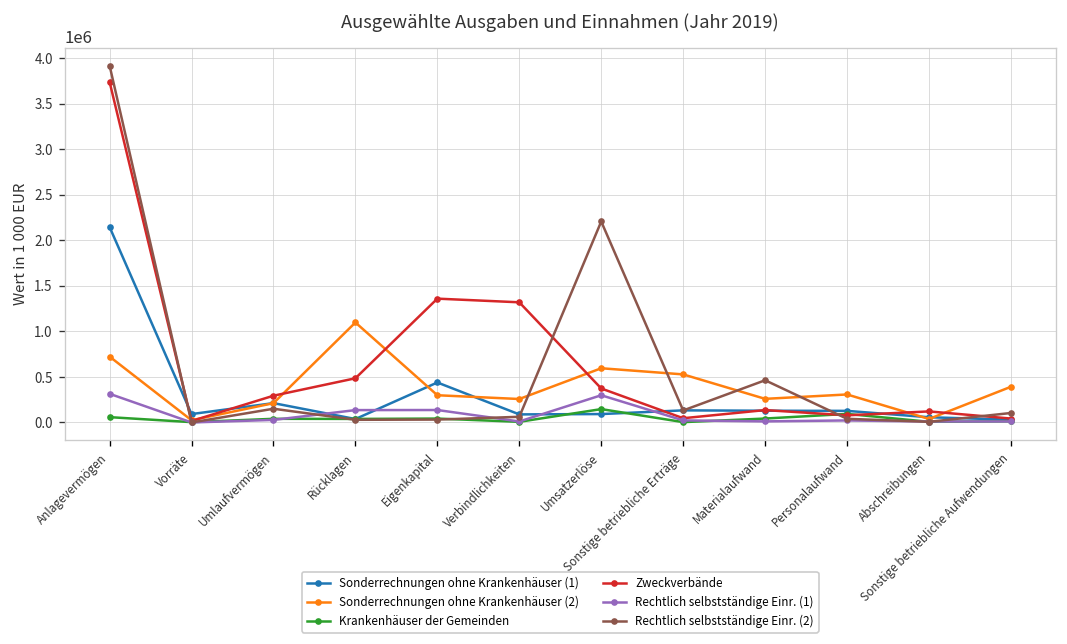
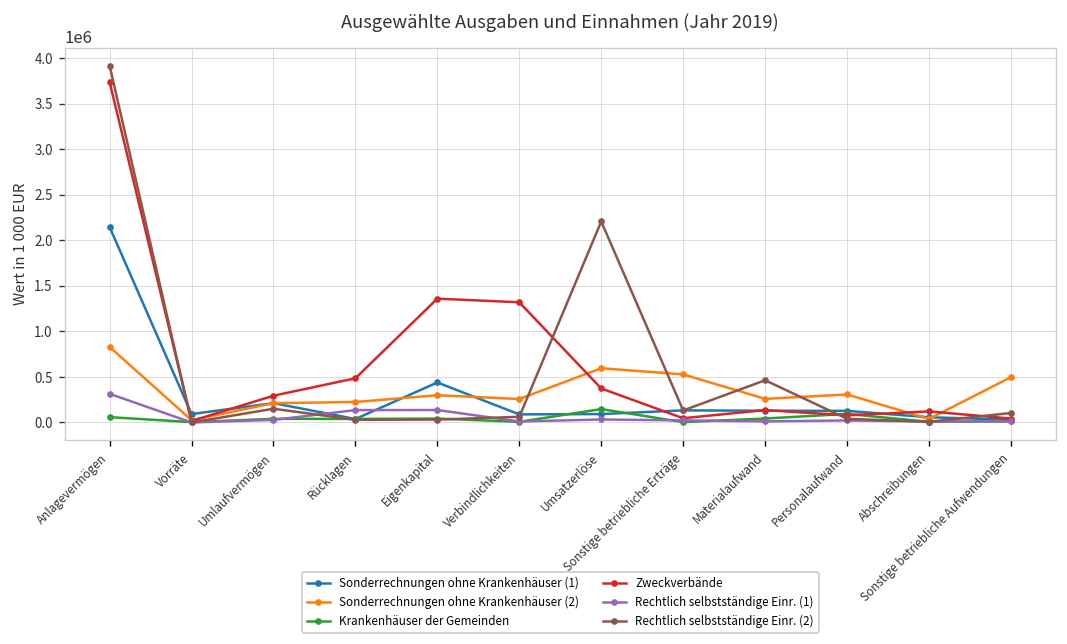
  {
    "Sonderrechnungen ohne Krankenhäuser (1)": {
      "Anlagevermögen": 2100000,
      "Vorräte": 100000,
      "Eigenkapital": 400000,
      "Umsatzerlöse": 100000
    },
    "Sonderrechnungen ohne Krankenhäuser (2)": {
-     "Anlagevermögen": 700000,
-     "Rücklagen": 1100000,
+     "Anlagevermögen": 800000,
+     "Rücklagen": 200000,
      "Eigenkapital": 300000,
      "Verbindlichkeiten": 300000,
      "Umsatzerlöse": 600000,
      "Sonstige betriebliche Erträge": 500000,
      "Materialaufwand": 300000,
      "Personalaufwand": 300000,
-     "Sonstige betriebliche Aufwendungen": 400000
+     "Sonstige betriebliche Aufwendungen": 500000
    },
    "Krankenhäuser der Gemeinden": {
      "Anlagevermögen": 100000,
      "Umsatzerlöse": 100000
    },
    "Zweckverbände": {
      "Anlagevermögen": 3700000,
      "Umlaufvermögen": 300000,
      "Rücklagen": 500000,
      "Eigenkapital": 1400000,
      "Verbindlichkeiten": 1300000,
      "Umsatzerlöse": 400000,
      "Abschreibungen": 100000
    },
    "Rechtlich selbstständige Einr. (1)": {
      "Anlagevermögen": 300000,
      "Rücklagen": 100000,
      "Eigenkapital": 100000,
-     "Umsatzerlöse": 300000
+     "Umsatzerlöse": 0
    },
    "Rechtlich selbstständige Einr. (2)": {
      "Anlagevermögen": 3900000,
      "Umlaufvermögen": 200000,
      "Umsatzerlöse": 2200000,
      "Materialaufwand": 500000,
      "Sonstige betriebliche Aufwendungen": 100000
    }
  }
